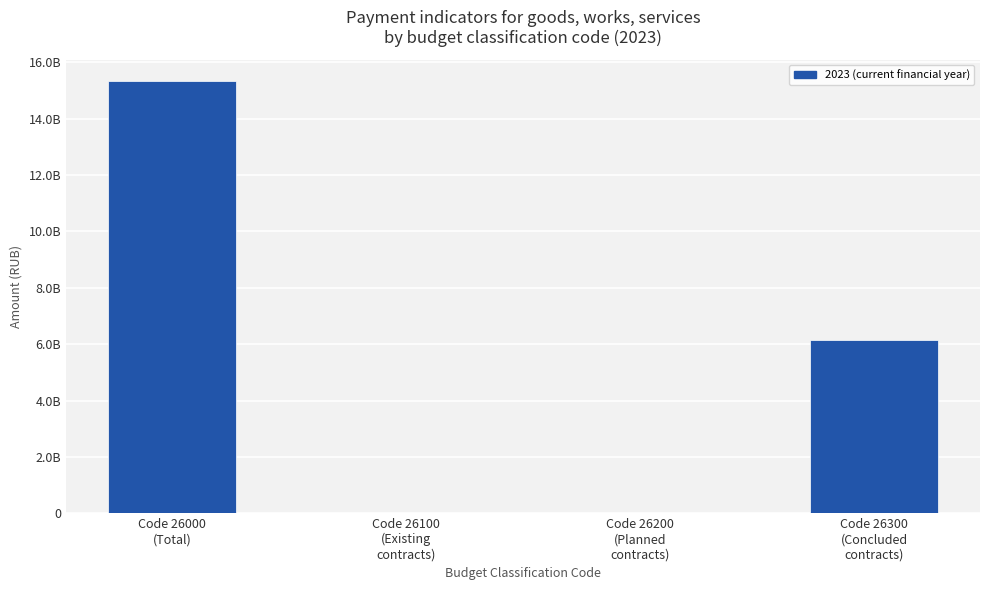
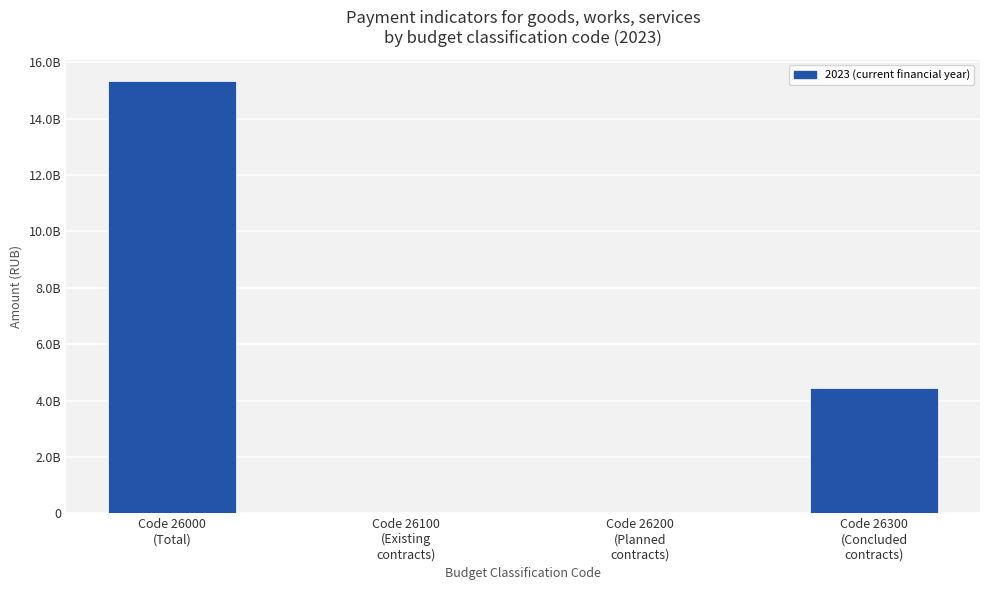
  {
    "Code 26000 (Total)": 15300000000,
    "Code 26100 (Existing contracts)": 0,
-   "Code 26300 (Concluded contracts)": 6200000000
+   "Code 26300 (Concluded contracts)": 4400000000
  }
